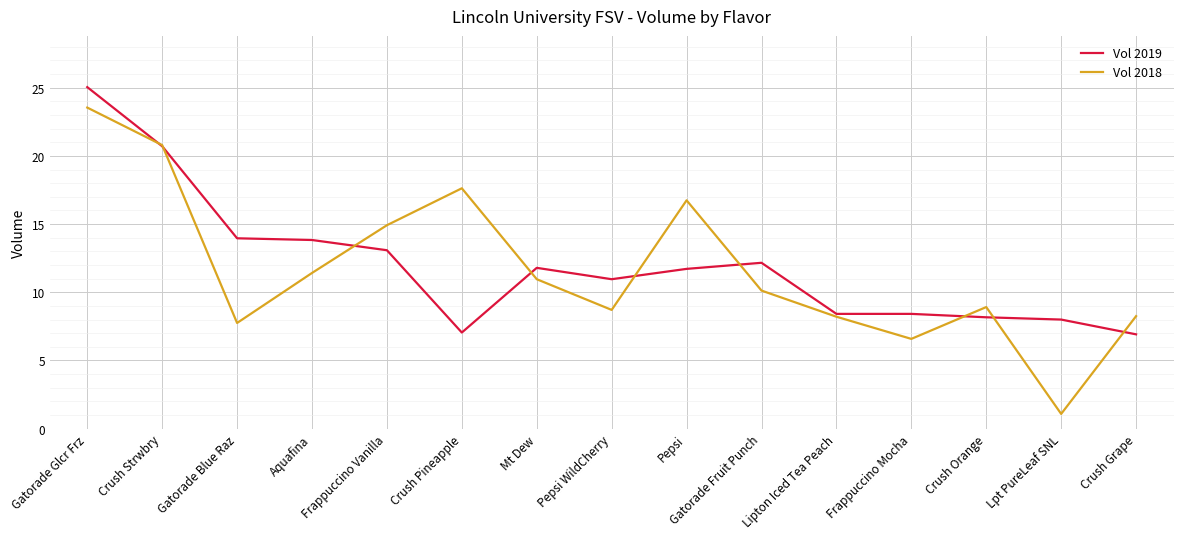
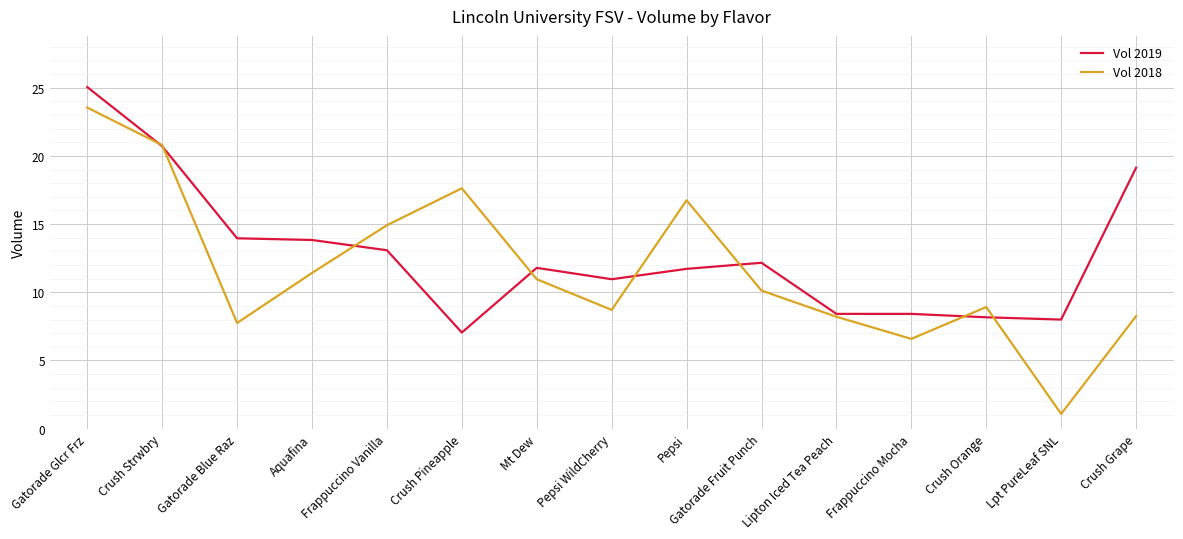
  {
    "Vol 2019": {
      "Gatorade Glcr Frz": 25.0,
      "Gatorade Blue Raz": 14.0,
      "Aquafina": 13.8,
      "Frappuccino Vanilla": 13.1,
      "Crush Pineapple": 7.0,
      "Mt Dew": 11.8,
      "Pepsi WildCherry": 11.0,
      "Pepsi": 11.7,
      "Gatorade Fruit Punch": 12.2,
      "Lipton Iced Tea Peach": 8.4,
      "Frappuccino Mocha": 8.4,
      "Crush Orange": 8.2,
      "Lpt PureLeaf SNL": 8.0,
-     "Crush Grape": 6.9
+     "Crush Grape": 19.1
    },
    "Vol 2018": {
      "Gatorade Glcr Frz": 23.5,
      "Gatorade Blue Raz": 7.8,
      "Aquafina": 11.4,
      "Frappuccino Vanilla": 14.9,
      "Crush Pineapple": 17.6,
      "Mt Dew": 11.0,
      "Pepsi WildCherry": 8.7,
      "Pepsi": 16.7,
      "Gatorade Fruit Punch": 10.1,
      "Lipton Iced Tea Peach": 8.2,
      "Frappuccino Mocha": 6.6,
      "Crush Orange": 8.9,
      "Lpt PureLeaf SNL": 1.1,
      "Crush Grape": 8.3
    }
  }
